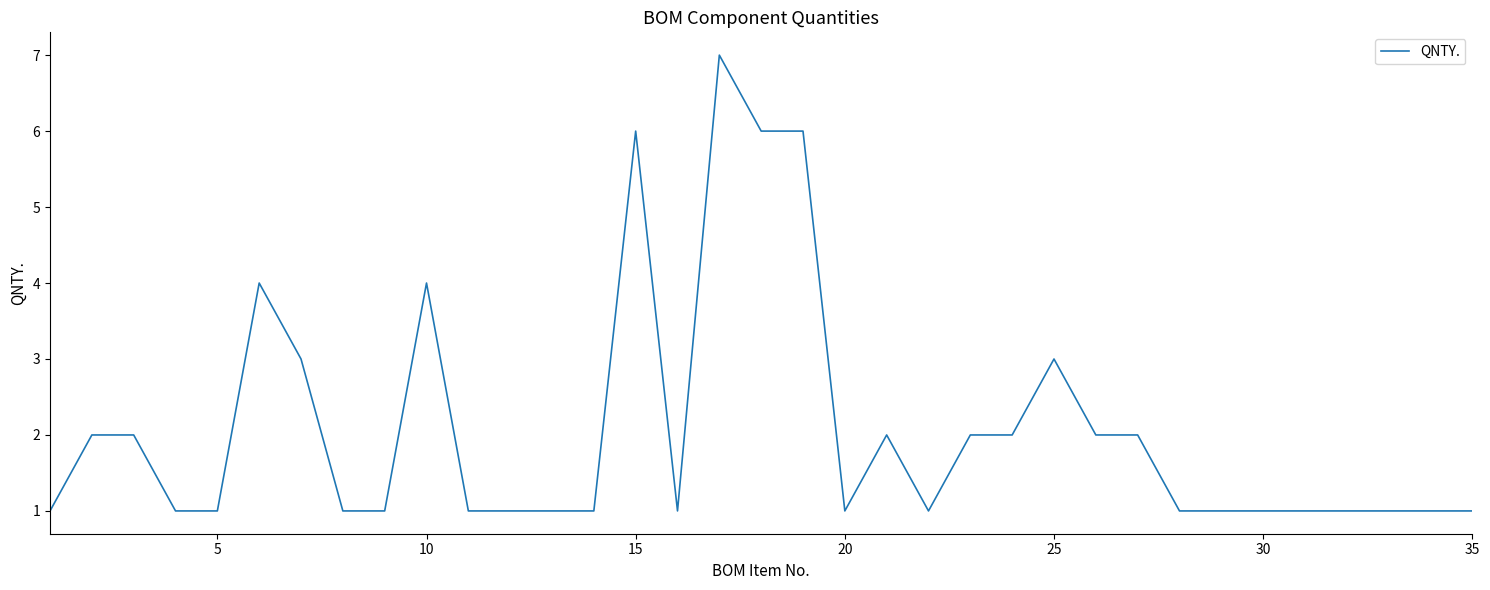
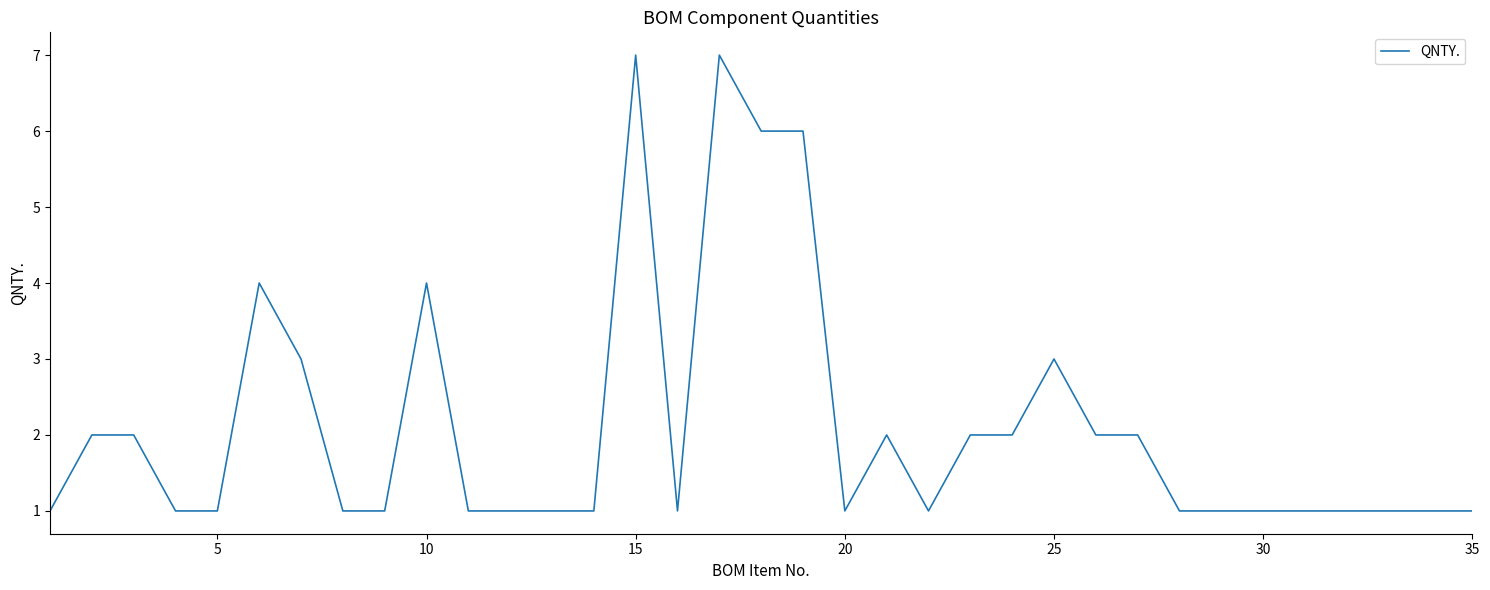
  {
    "5": 1,
    "10": 4,
-   "15": 6,
+   "15": 7,
    "20": 1,
    "25": 3,
    "30": 1,
    "35": 1
  }
